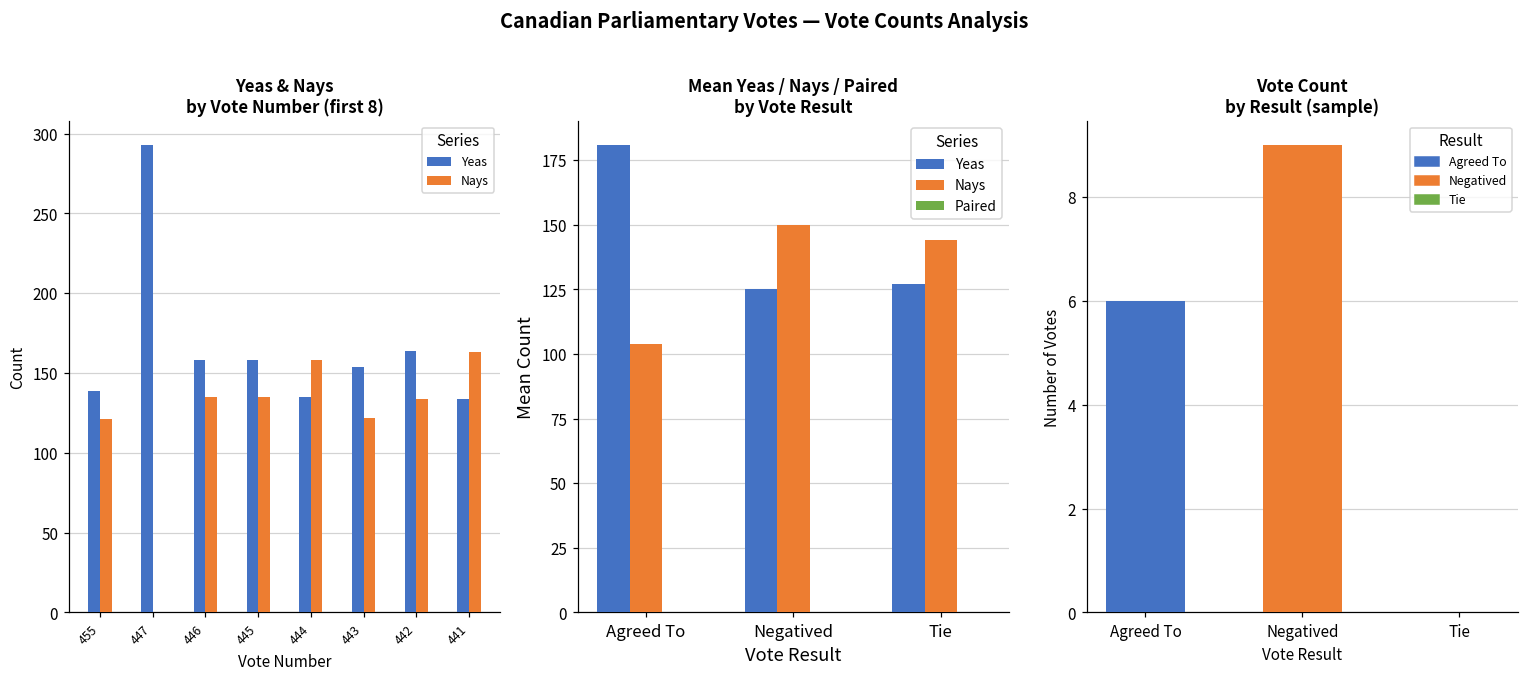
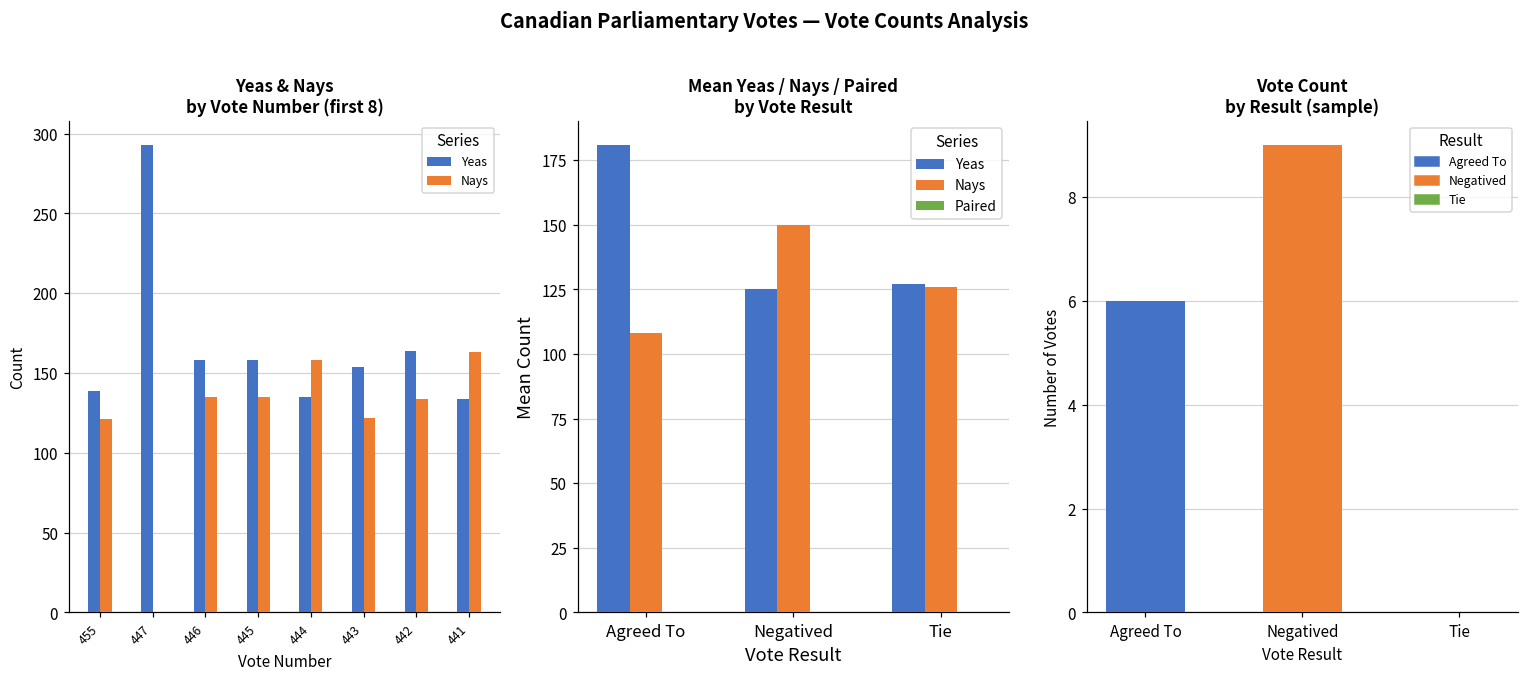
  {
    "Yeas & Nays by Vote Number (first 8)": {
      "Yeas": {
        "455": 139,
        "447": 293,
        "446": 158,
        "445": 158,
        "444": 135,
        "443": 154,
        "442": 164,
        "441": 134
      },
      "Nays": {
        "455": 121,
        "447": 0,
        "446": 135,
        "445": 135,
        "444": 158,
        "443": 122,
        "442": 134,
        "441": 163
      }
    },
    "Mean Yeas / Nays / Paired by Vote Result": {
      "Yeas": {
        "Agreed To": 181,
        "Negatived": 125,
        "Tie": 127
      },
      "Nays": {
-       "Agreed To": 104,
+       "Agreed To": 108,
        "Negatived": 150,
-       "Tie": 144
+       "Tie": 126
      },
      "Paired": {
        "Agreed To": 0,
        "Negatived": 0,
        "Tie": 0
      }
    },
    "Vote Count by Result (sample)": {
      "Negatived": {
        "Negatived": 9.0
      },
      "Tie": {
        "Tie": 0.0
      }
    }
  }
